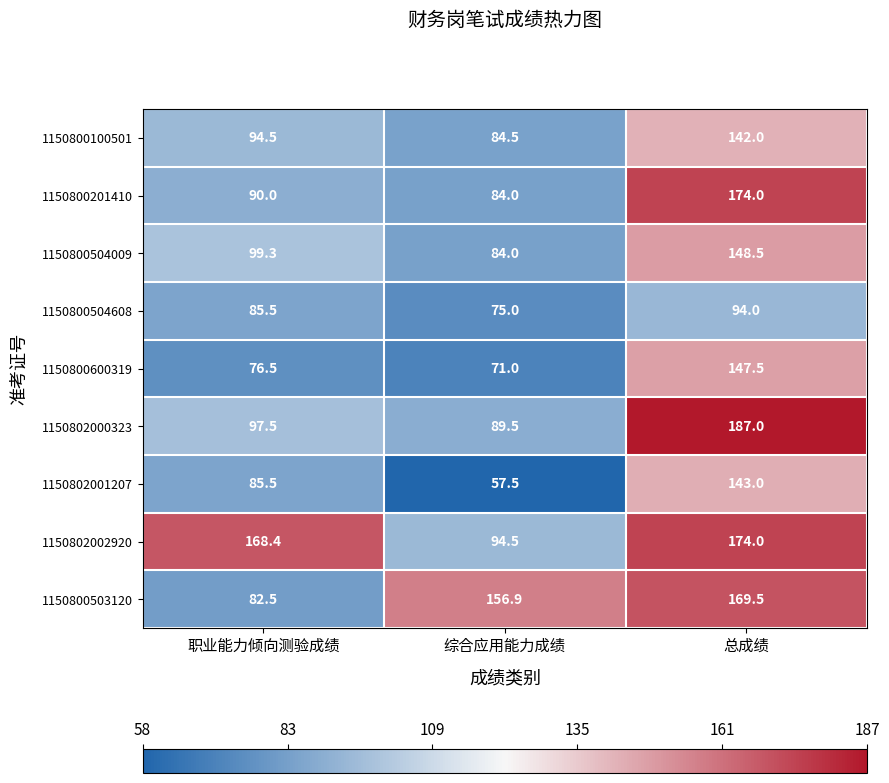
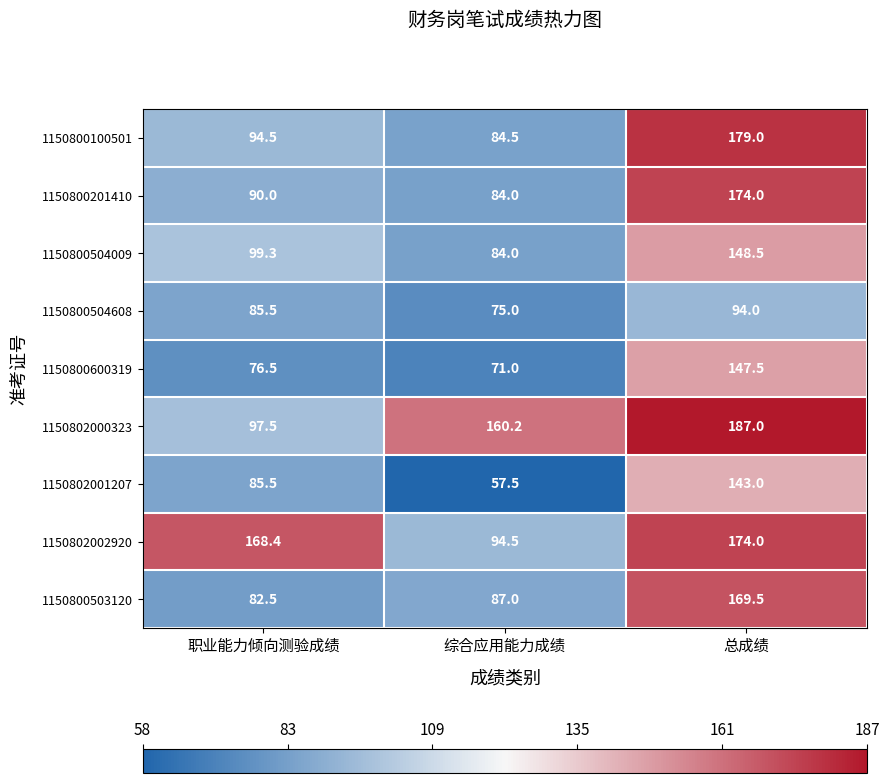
  {
    "1150800100501": {
      "职业能力倾向测验成绩": 94.5,
      "综合应用能力成绩": 84.5,
-     "总成绩": 142.0
+     "总成绩": 179.0
    },
    "1150800201410": {
      "职业能力倾向测验成绩": 90.0,
      "综合应用能力成绩": 84.0,
      "总成绩": 174.0
    },
    "1150800504009": {
      "职业能力倾向测验成绩": 99.3,
      "综合应用能力成绩": 84.0,
      "总成绩": 148.5
    },
    "1150800504608": {
      "职业能力倾向测验成绩": 85.5,
      "综合应用能力成绩": 75.0,
      "总成绩": 94.0
    },
    "1150800600319": {
      "职业能力倾向测验成绩": 76.5,
      "综合应用能力成绩": 71.0,
      "总成绩": 147.5
    },
    "1150802000323": {
      "职业能力倾向测验成绩": 97.5,
-     "综合应用能力成绩": 89.5,
+     "综合应用能力成绩": 160.2,
      "总成绩": 187.0
    },
    "1150802001207": {
      "职业能力倾向测验成绩": 85.5,
      "综合应用能力成绩": 57.5,
      "总成绩": 143.0
    },
    "1150802002920": {
      "职业能力倾向测验成绩": 168.4,
      "综合应用能力成绩": 94.5,
      "总成绩": 174.0
    },
    "1150800503120": {
      "职业能力倾向测验成绩": 82.5,
-     "综合应用能力成绩": 156.9,
+     "综合应用能力成绩": 87.0,
      "总成绩": 169.5
    }
  }
